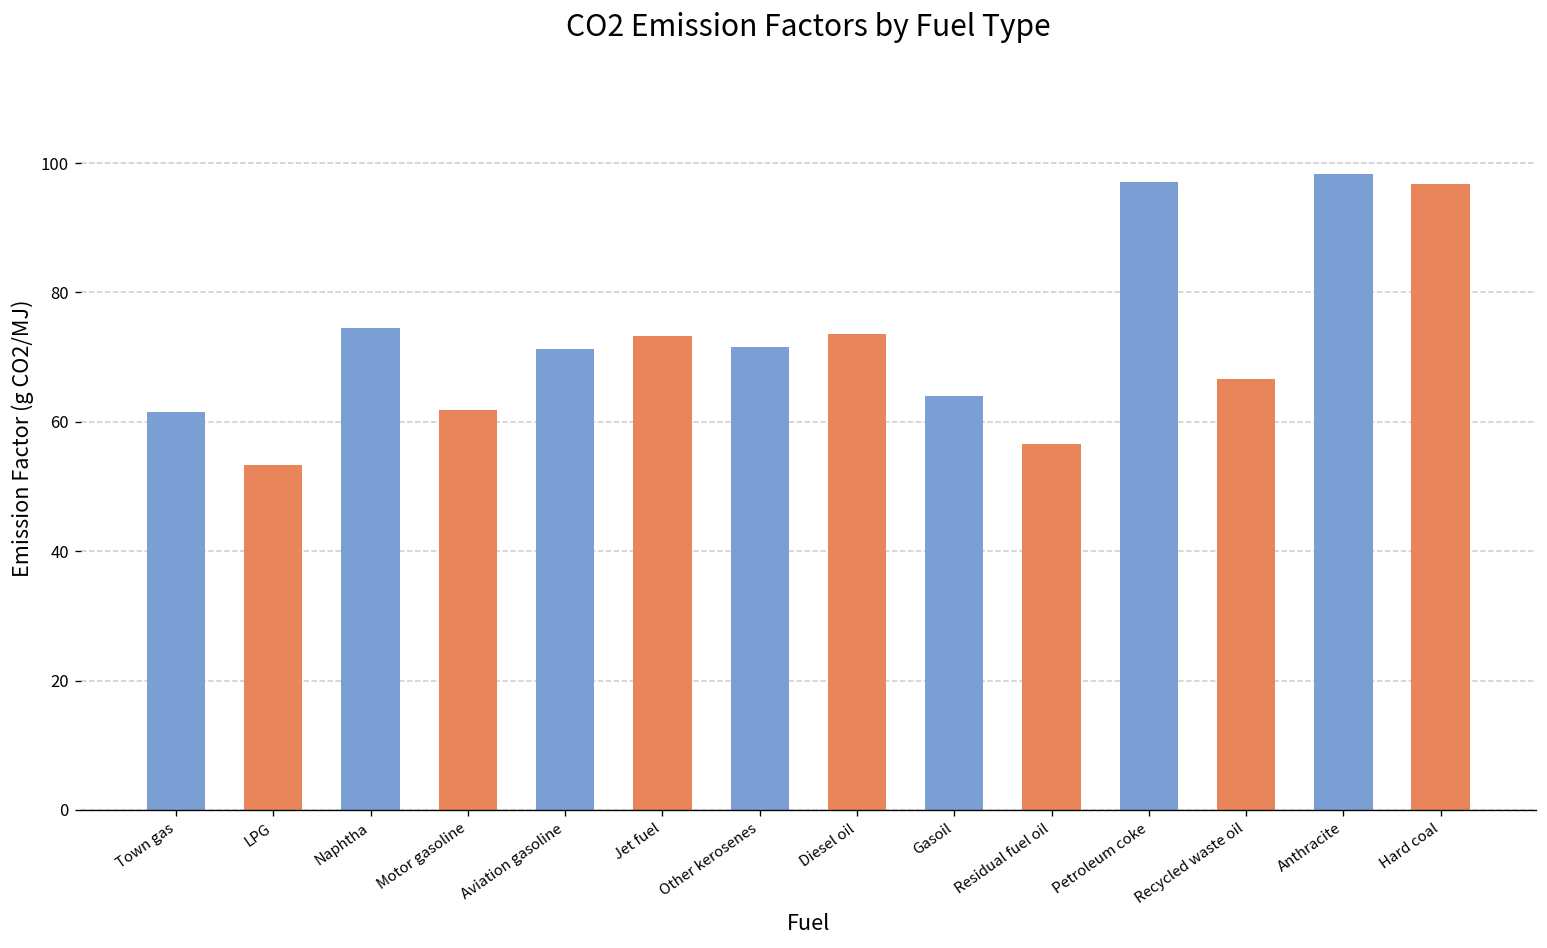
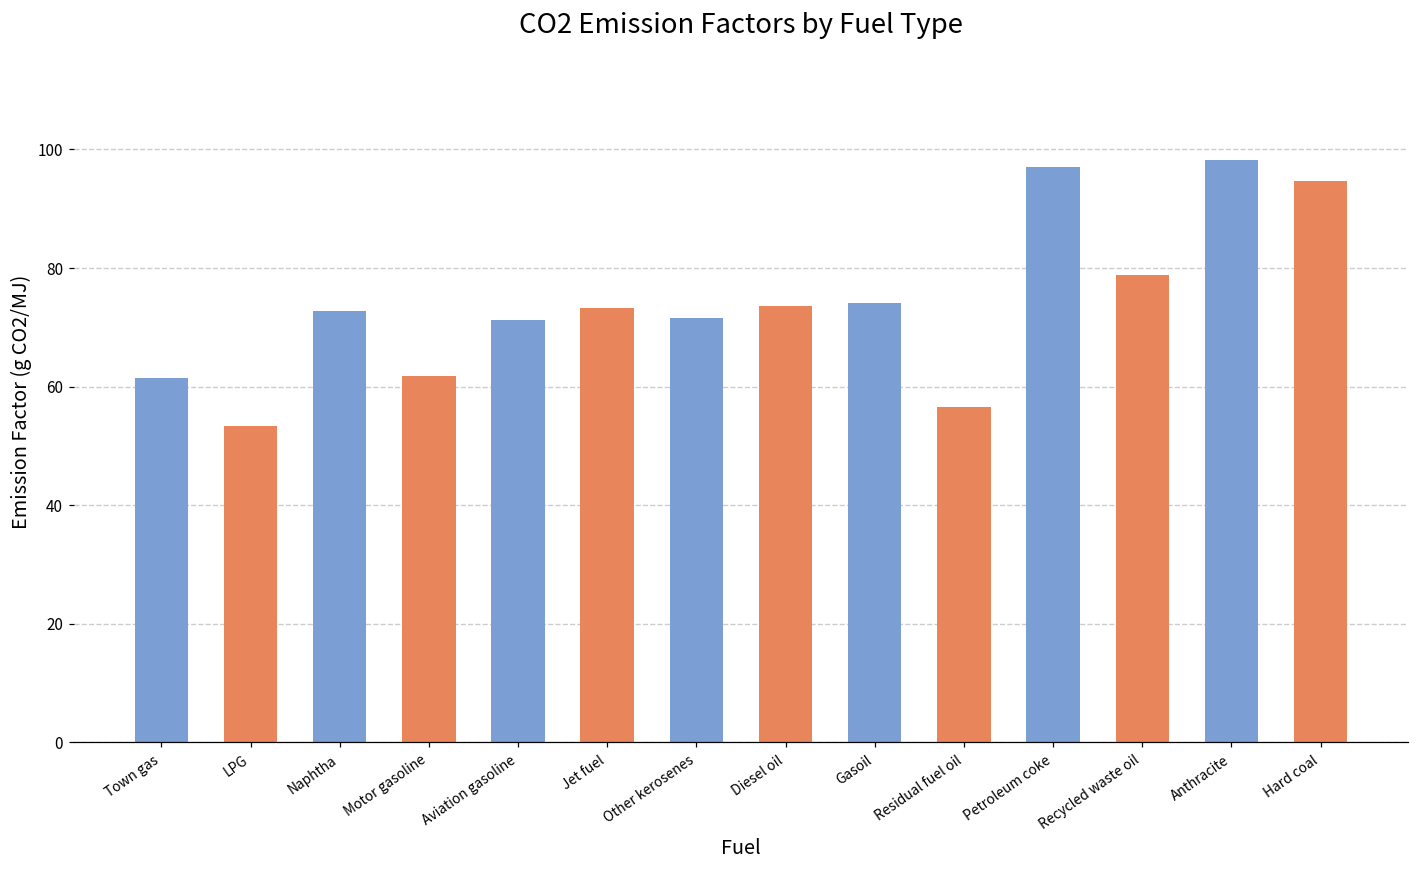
  {
    "Town gas": 62,
    "LPG": 53,
-   "Naphtha": 75,
+   "Naphtha": 73,
    "Motor gasoline": 62,
    "Aviation gasoline": 71,
    "Jet fuel": 73,
    "Other kerosenes": 72,
    "Diesel oil": 74,
-   "Gasoil": 64,
+   "Gasoil": 74,
    "Residual fuel oil": 57,
    "Petroleum coke": 97,
-   "Recycled waste oil": 67,
+   "Recycled waste oil": 79,
    "Anthracite": 98,
-   "Hard coal": 97
+   "Hard coal": 95
  }
